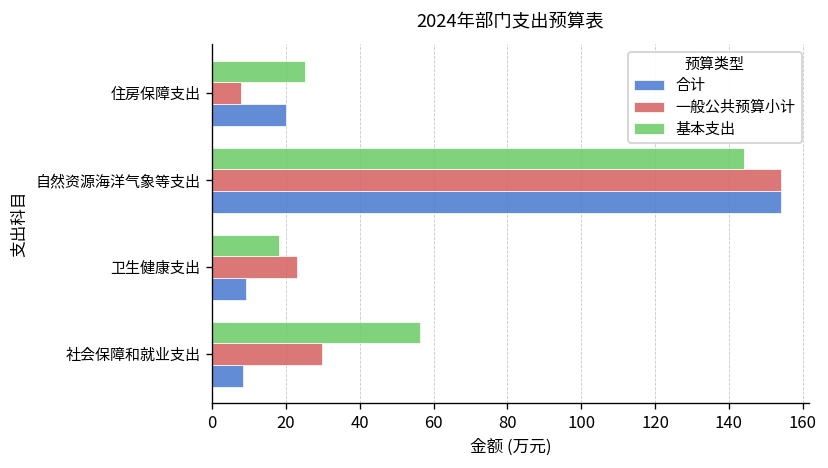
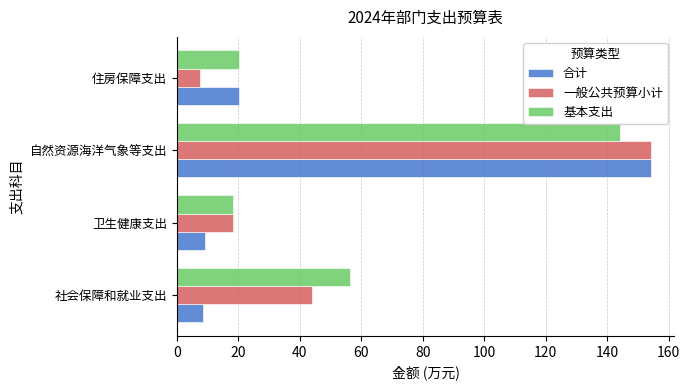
  {
    "合计": {
      "住房保障支出": 20,
      "自然资源海洋气象等支出": 154,
      "卫生健康支出": 9,
      "社会保障和就业支出": 8
    },
    "一般公共预算小计": {
      "住房保障支出": 8,
      "自然资源海洋气象等支出": 154,
-     "卫生健康支出": 23,
-     "社会保障和就业支出": 30
+     "卫生健康支出": 18,
+     "社会保障和就业支出": 44
    },
    "基本支出": {
-     "住房保障支出": 25,
+     "住房保障支出": 20,
      "自然资源海洋气象等支出": 144,
      "卫生健康支出": 18,
      "社会保障和就业支出": 56
    }
  }
